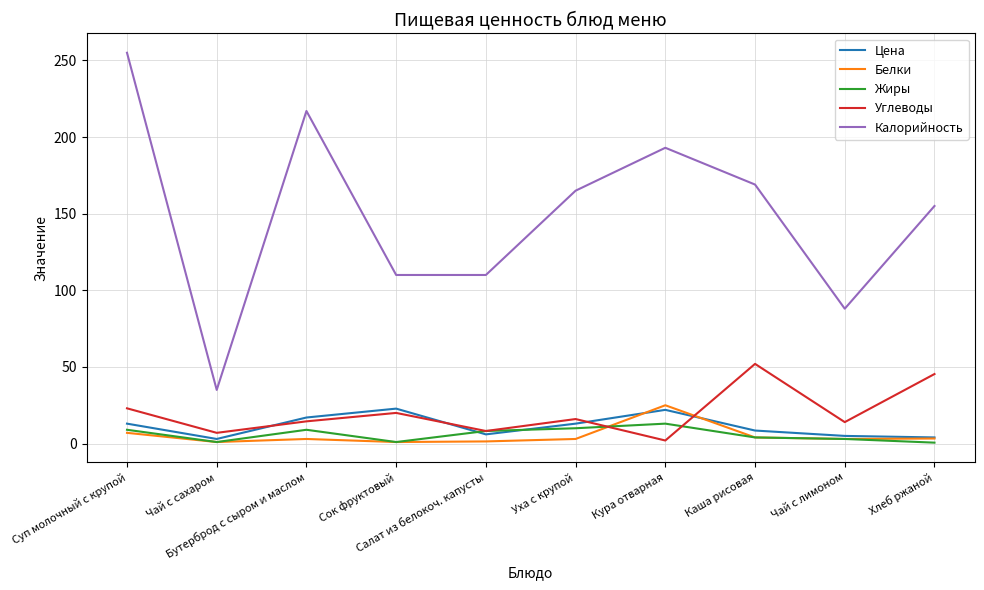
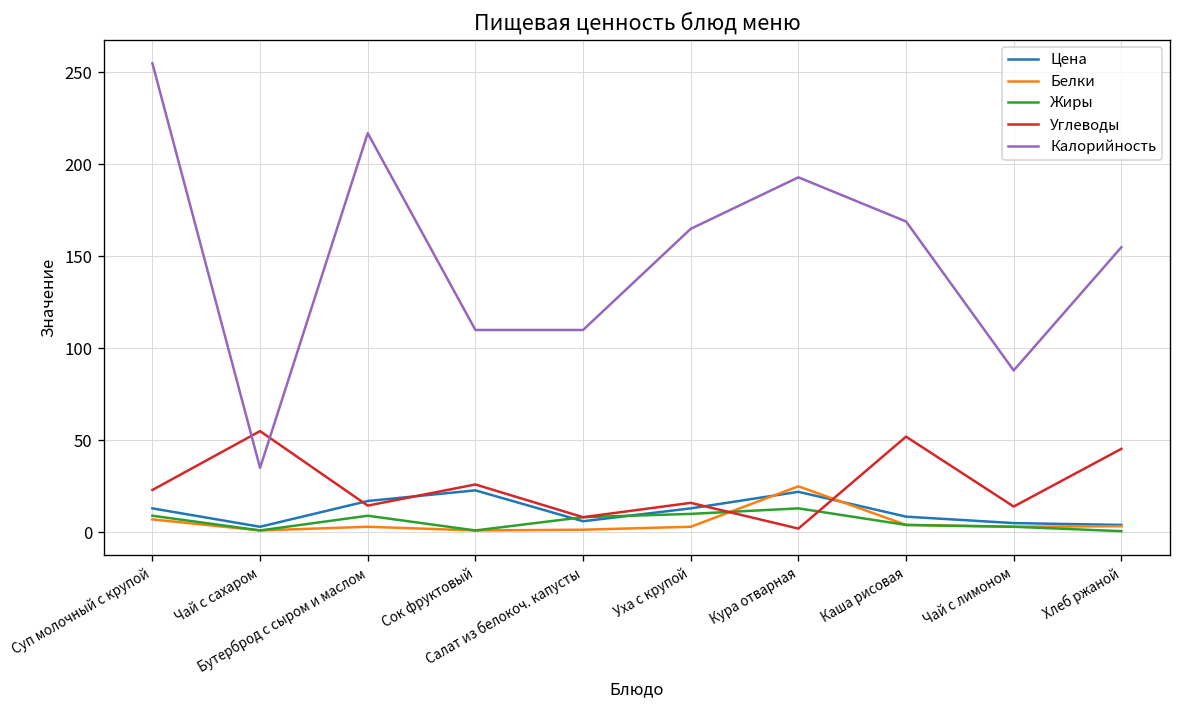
  {
    "Цена": {
      "Суп молочный с крупой": 13,
      "Чай с сахаром": 3,
      "Бутерброд с сыром и маслом": 17,
      "Сок фруктовый": 23,
      "Салат из белокоч. капусты": 6,
      "Уха с крупой": 13,
      "Кура отварная": 22,
      "Каша рисовая": 9,
      "Чай с лимоном": 5
    },
    "Белки": {
      "Суп молочный с крупой": 7,
      "Бутерброд с сыром и маслом": 3,
      "Салат из белокоч. капусты": 1,
      "Уха с крупой": 3,
      "Кура отварная": 25
    },
    "Жиры": {
      "Суп молочный с крупой": 9,
      "Бутерброд с сыром и маслом": 9,
      "Уха с крупой": 10,
      "Кура отварная": 13,
      "Хлеб ржаной": 1
    },
    "Углеводы": {
      "Суп молочный с крупой": 23,
-     "Чай с сахаром": 7,
+     "Чай с сахаром": 55,
      "Бутерброд с сыром и маслом": 15,
-     "Сок фруктовый": 20,
+     "Сок фруктовый": 26,
      "Уха с крупой": 16,
      "Кура отварная": 2,
      "Каша рисовая": 52,
      "Чай с лимоном": 14,
      "Хлеб ржаной": 45
    },
    "Калорийность": {
      "Суп молочный с крупой": 255,
      "Чай с сахаром": 35,
      "Бутерброд с сыром и маслом": 217,
      "Сок фруктовый": 110,
      "Салат из белокоч. капусты": 110,
      "Уха с крупой": 165,
      "Кура отварная": 193,
      "Каша рисовая": 169,
      "Чай с лимоном": 88,
      "Хлеб ржаной": 155
    }
  }
